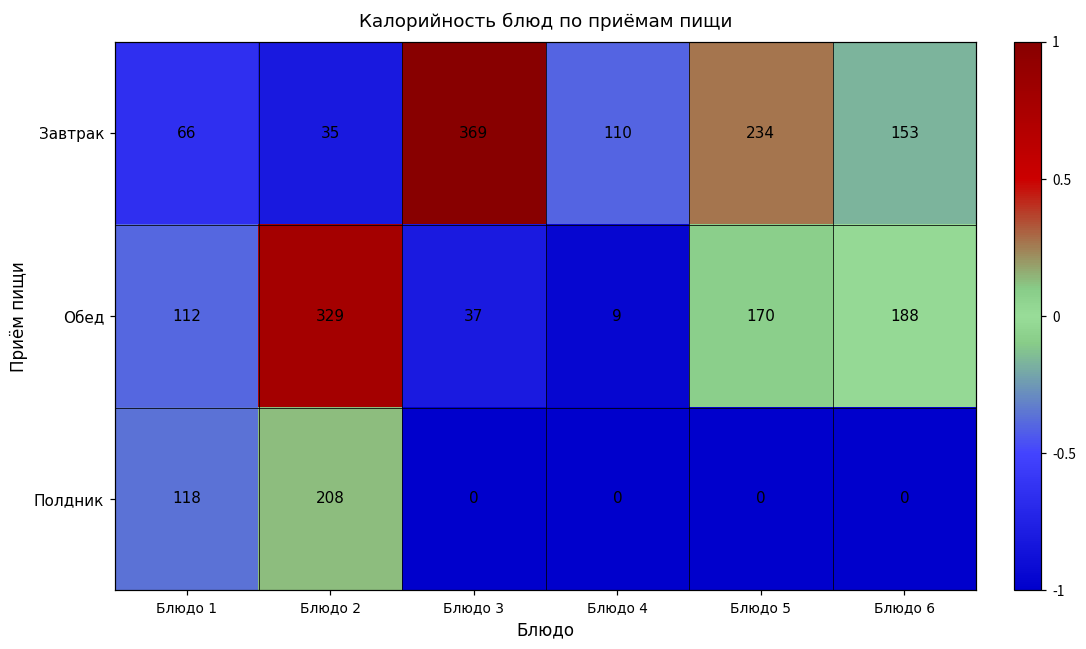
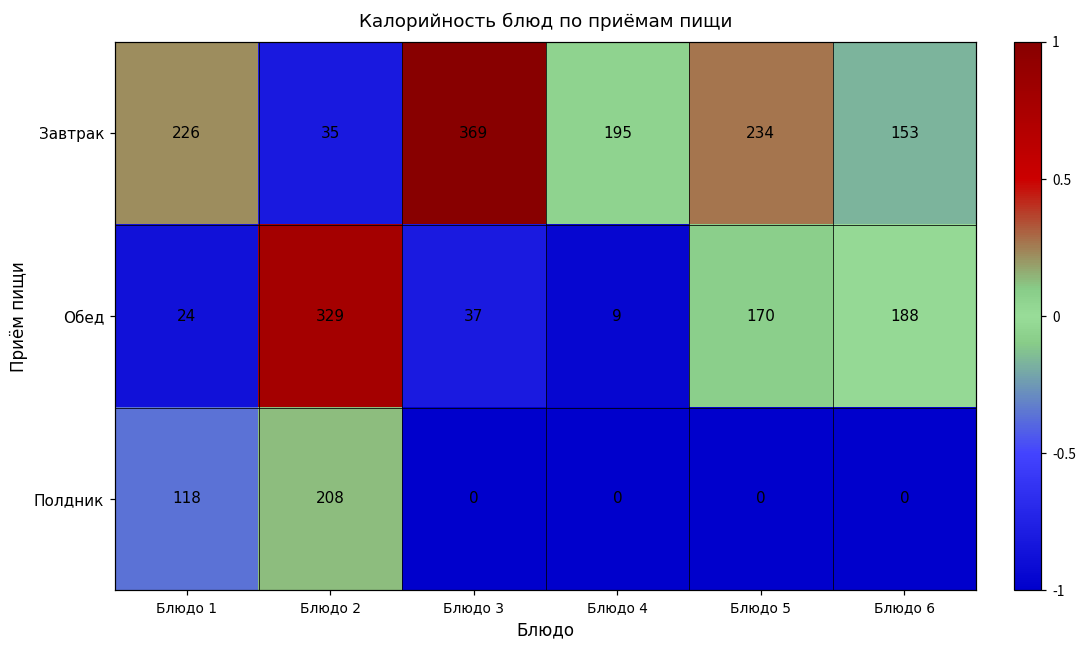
  {
    "Завтрак": {
-     "Блюдо 1": 66,
+     "Блюдо 1": 226,
      "Блюдо 2": 35,
      "Блюдо 3": 369,
-     "Блюдо 4": 110,
+     "Блюдо 4": 195,
      "Блюдо 5": 234,
      "Блюдо 6": 153
    },
    "Обед": {
-     "Блюдо 1": 112,
+     "Блюдо 1": 24,
      "Блюдо 2": 329,
      "Блюдо 3": 37,
      "Блюдо 4": 9,
      "Блюдо 5": 170,
      "Блюдо 6": 188
    },
    "Полдник": {
      "Блюдо 1": 118,
      "Блюдо 2": 208,
      "Блюдо 3": 0,
      "Блюдо 4": 0,
      "Блюдо 5": 0,
      "Блюдо 6": 0
    }
  }
